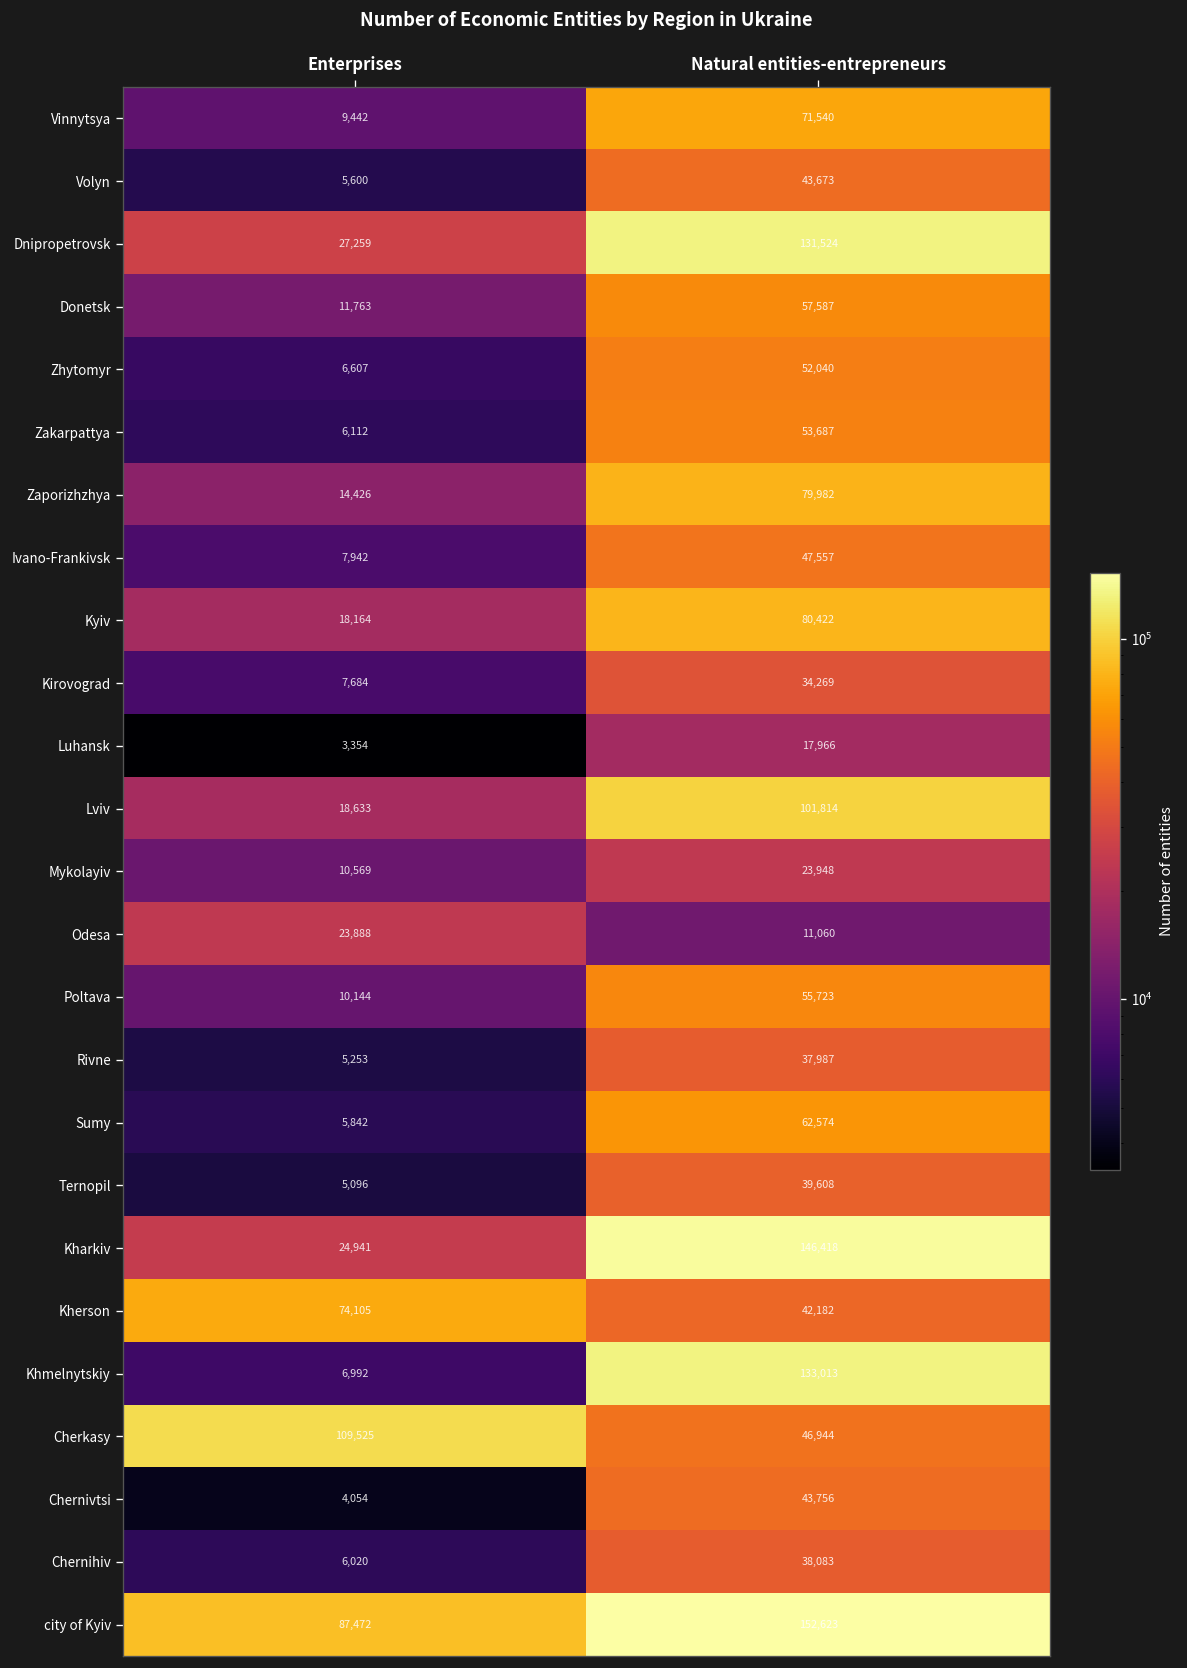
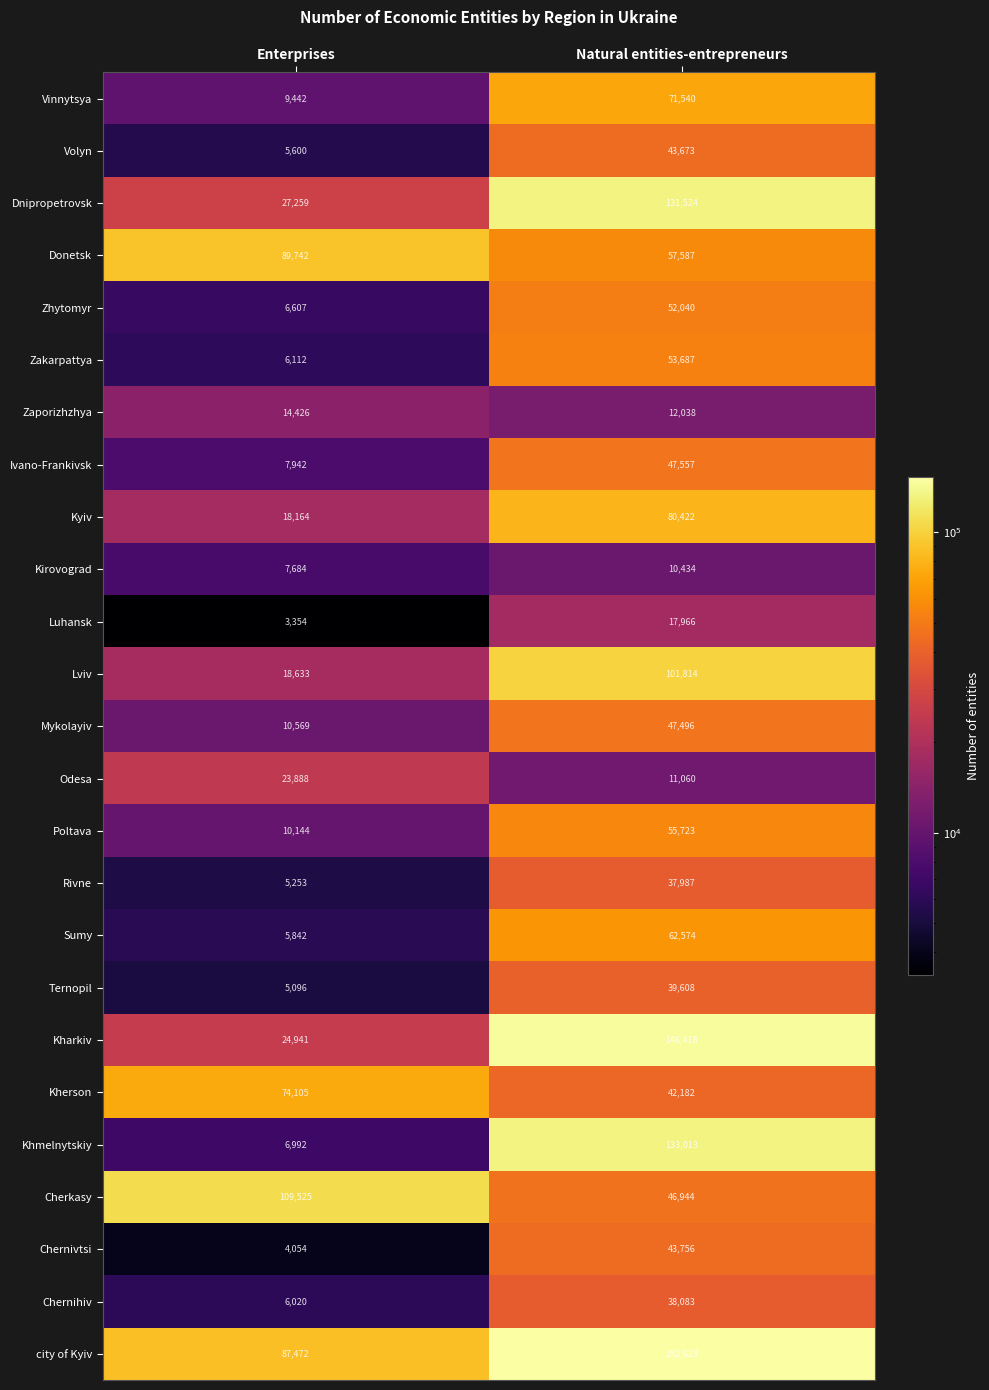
  {
    "Vinnytsya": {
      "Enterprises": "9,442",
      "Natural entities-entrepreneurs": "71,540"
    },
    "Volyn": {
      "Enterprises": "5,600",
      "Natural entities-entrepreneurs": "43,673"
    },
    "Dnipropetrovsk": {
      "Enterprises": "27,259",
      "Natural entities-entrepreneurs": "131,524"
    },
    "Donetsk": {
-     "Enterprises": "11,763",
+     "Enterprises": "89,742",
      "Natural entities-entrepreneurs": "57,587"
    },
    "Zhytomyr": {
      "Enterprises": "6,607",
      "Natural entities-entrepreneurs": "52,040"
    },
    "Zakarpattya": {
      "Enterprises": "6,112",
      "Natural entities-entrepreneurs": "53,687"
    },
    "Zaporizhzhya": {
      "Enterprises": "14,426",
-     "Natural entities-entrepreneurs": "79,982"
+     "Natural entities-entrepreneurs": "12,038"
    },
    "Ivano-Frankivsk": {
      "Enterprises": "7,942",
      "Natural entities-entrepreneurs": "47,557"
    },
    "Kyiv": {
      "Enterprises": "18,164",
      "Natural entities-entrepreneurs": "80,422"
    },
    "Kirovograd": {
      "Enterprises": "7,684",
-     "Natural entities-entrepreneurs": "34,269"
+     "Natural entities-entrepreneurs": "10,434"
    },
    "Luhansk": {
      "Enterprises": "3,354",
      "Natural entities-entrepreneurs": "17,966"
    },
    "Lviv": {
      "Enterprises": "18,633",
      "Natural entities-entrepreneurs": "101,814"
    },
    "Mykolayiv": {
      "Enterprises": "10,569",
-     "Natural entities-entrepreneurs": "23,948"
+     "Natural entities-entrepreneurs": "47,496"
    },
    "Odesa": {
      "Enterprises": "23,888",
      "Natural entities-entrepreneurs": "11,060"
    },
    "Poltava": {
      "Enterprises": "10,144",
      "Natural entities-entrepreneurs": "55,723"
    },
    "Rivne": {
      "Enterprises": "5,253",
      "Natural entities-entrepreneurs": "37,987"
    },
    "Sumy": {
      "Enterprises": "5,842",
      "Natural entities-entrepreneurs": "62,574"
    },
    "Ternopil": {
      "Enterprises": "5,096",
      "Natural entities-entrepreneurs": "39,608"
    },
    "Kharkiv": {
      "Enterprises": "24,941",
      "Natural entities-entrepreneurs": "146,418"
    },
    "Kherson": {
      "Enterprises": "74,105",
      "Natural entities-entrepreneurs": "42,182"
    },
    "Khmelnytskiy": {
      "Enterprises": "6,992",
      "Natural entities-entrepreneurs": "133,013"
    },
    "Cherkasy": {
      "Enterprises": "109,525",
      "Natural entities-entrepreneurs": "46,944"
    },
    "Chernivtsi": {
      "Enterprises": "4,054",
      "Natural entities-entrepreneurs": "43,756"
    },
    "Chernihiv": {
      "Enterprises": "6,020",
      "Natural entities-entrepreneurs": "38,083"
    },
    "city of Kyiv": {
      "Enterprises": "87,472",
      "Natural entities-entrepreneurs": "152,623"
    }
  }
